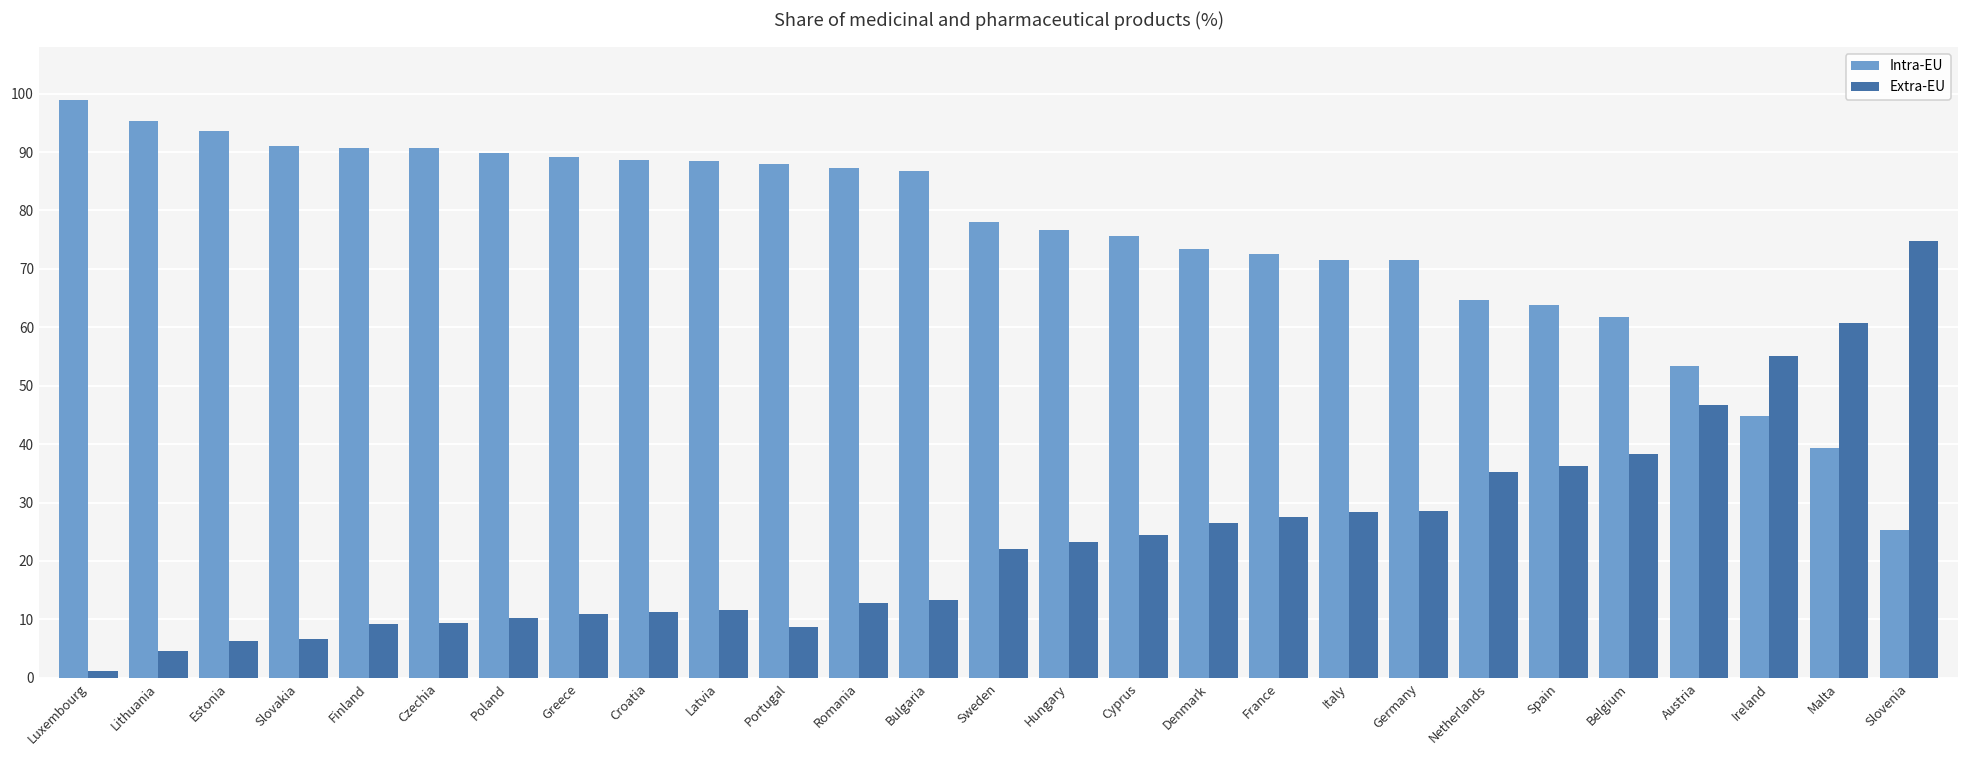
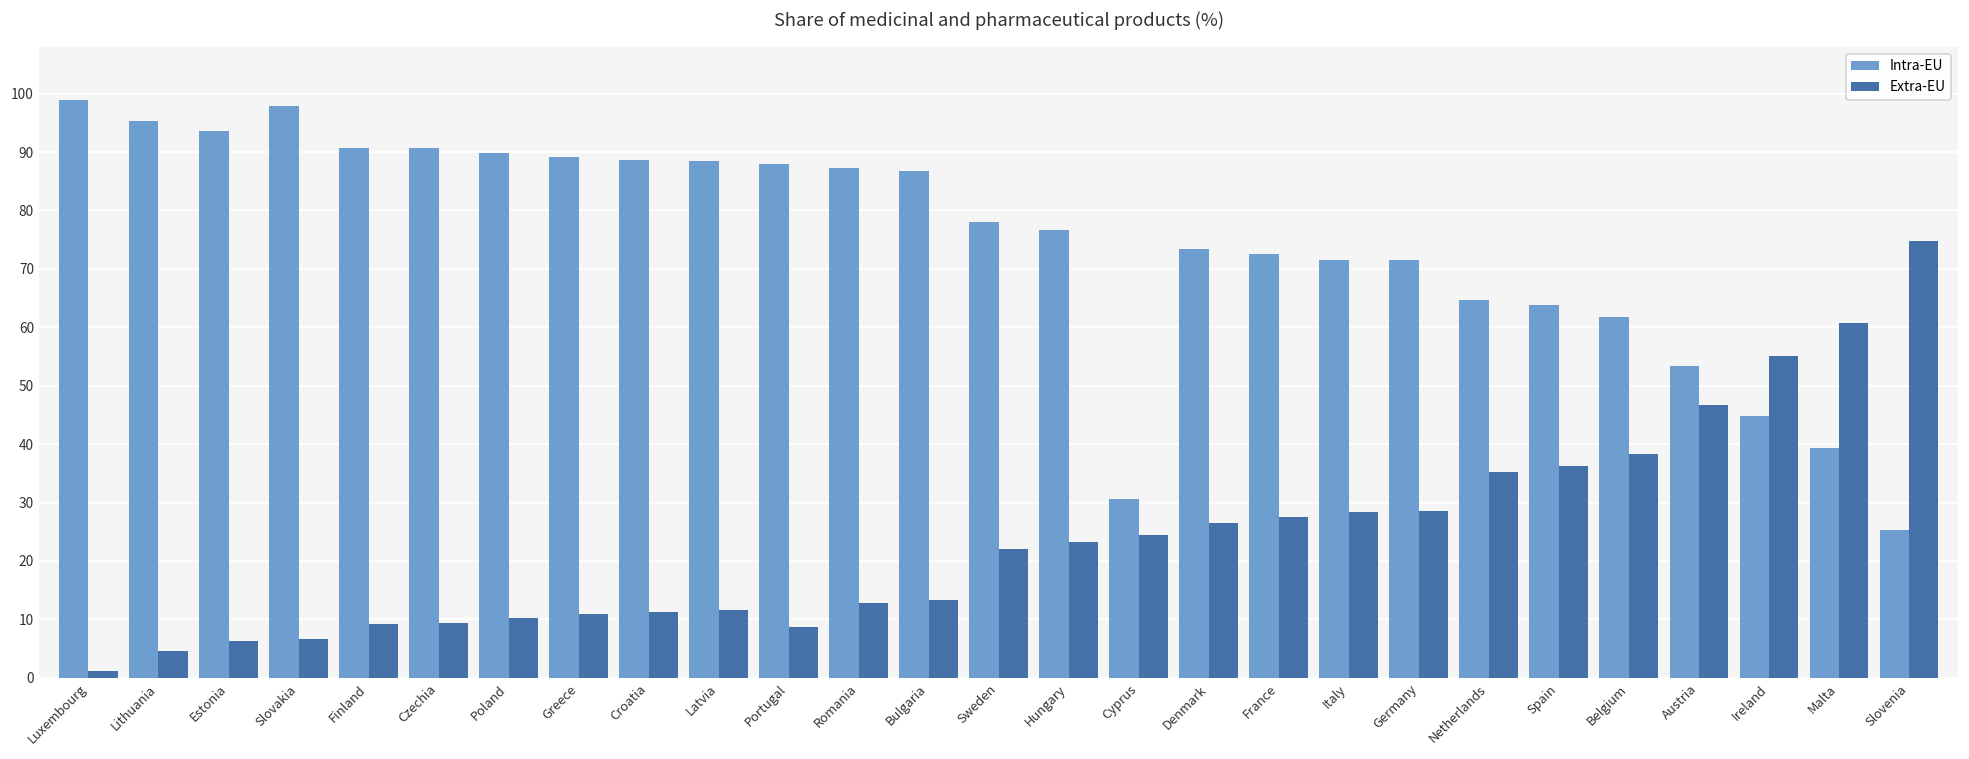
  {
    "Intra-EU": {
      "Luxembourg": 99,
      "Lithuania": 95,
      "Estonia": 94,
-     "Slovakia": 91,
+     "Slovakia": 98,
      "Finland": 91,
      "Czechia": 91,
      "Poland": 90,
      "Greece": 89,
      "Croatia": 89,
      "Latvia": 88,
      "Portugal": 88,
      "Romania": 87,
      "Bulgaria": 87,
      "Sweden": 78,
      "Hungary": 77,
-     "Cyprus": 76,
+     "Cyprus": 31,
      "Denmark": 73,
      "France": 73,
      "Italy": 72,
      "Germany": 71,
      "Netherlands": 65,
      "Spain": 64,
      "Belgium": 62,
      "Austria": 53,
      "Ireland": 45,
      "Malta": 39,
      "Slovenia": 25
    },
    "Extra-EU": {
      "Luxembourg": 1,
      "Lithuania": 5,
      "Estonia": 6,
      "Slovakia": 7,
      "Finland": 9,
      "Czechia": 9,
      "Poland": 10,
      "Greece": 11,
      "Croatia": 11,
      "Latvia": 12,
      "Portugal": 9,
      "Romania": 13,
      "Bulgaria": 13,
      "Sweden": 22,
      "Hungary": 23,
      "Cyprus": 24,
      "Denmark": 27,
      "France": 27,
      "Italy": 28,
      "Germany": 29,
      "Netherlands": 35,
      "Spain": 36,
      "Belgium": 38,
      "Austria": 47,
      "Ireland": 55,
      "Malta": 61,
      "Slovenia": 75
    }
  }
